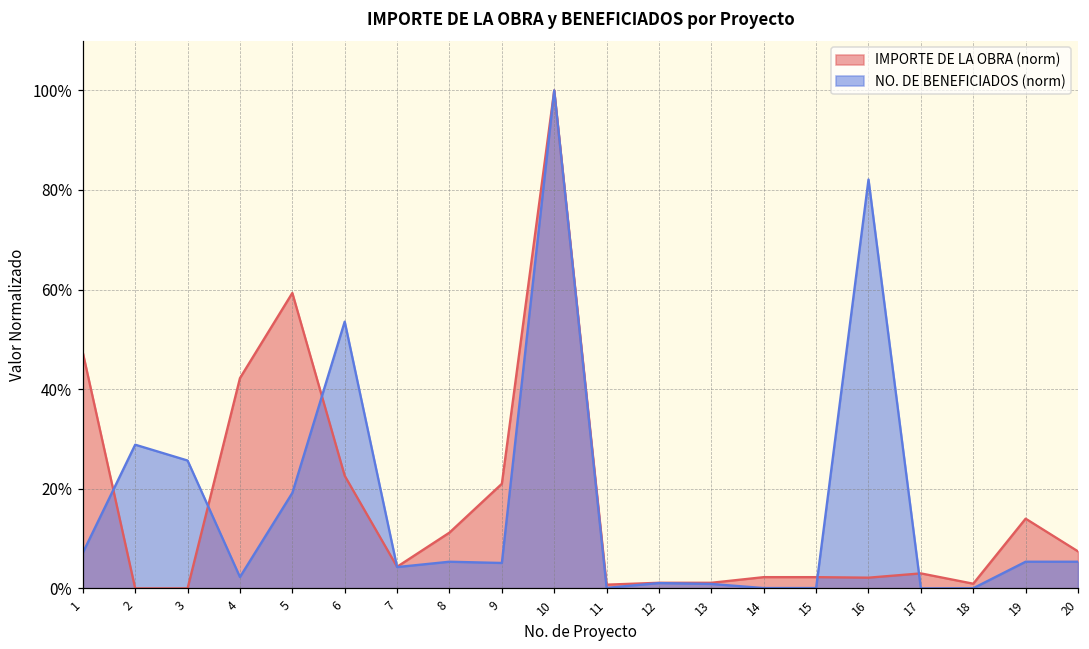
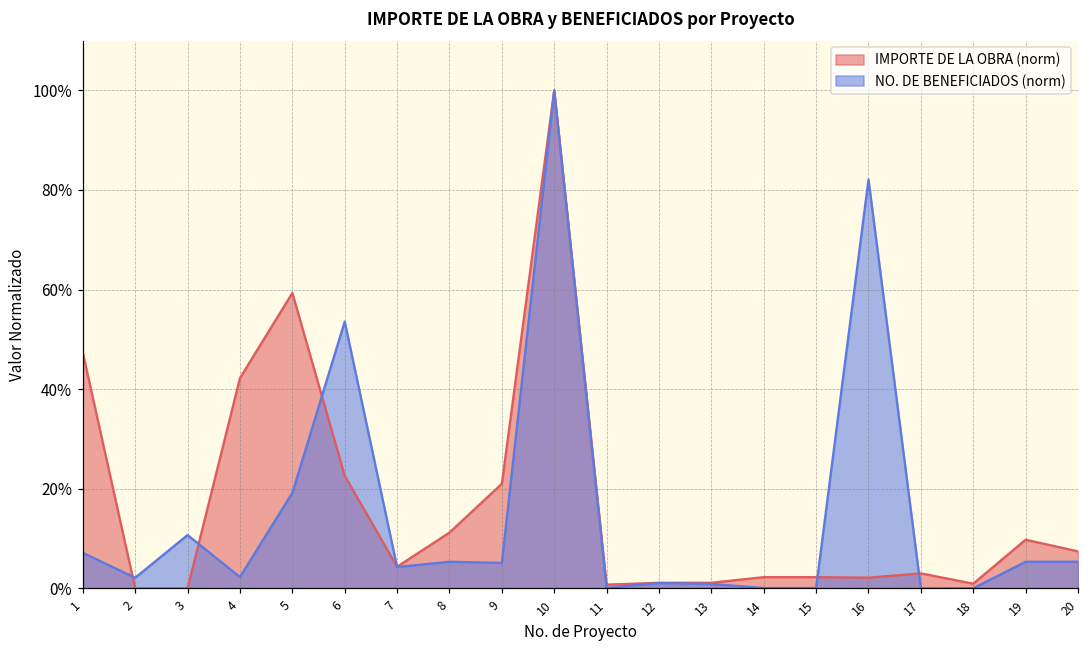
  {
    "IMPORTE DE LA OBRA (norm)": {
      "1": "47%",
      "2": "0%",
      "3": "0%",
      "4": "42%",
      "5": "59%",
      "6": "23%",
      "8": "11%",
      "9": "21%",
      "11": "1%",
      "14": "2%",
      "15": "2%",
      "16": "2%",
      "17": "3%",
      "18": "1%",
-     "19": "14%",
+     "19": "10%",
      "20": "7%"
    },
    "NO. DE BENEFICIADOS (norm)": {
      "1": "7%",
-     "2": "29%",
-     "3": "26%",
+     "2": "2%",
+     "3": "11%",
      "4": "2%",
      "5": "19%",
      "6": "54%",
      "8": "5%",
      "9": "5%",
      "11": "0%",
      "14": "0%",
      "15": "0%",
      "16": "82%",
      "17": "0%",
      "18": "0%",
      "19": "5%",
      "20": "5%"
    }
  }
